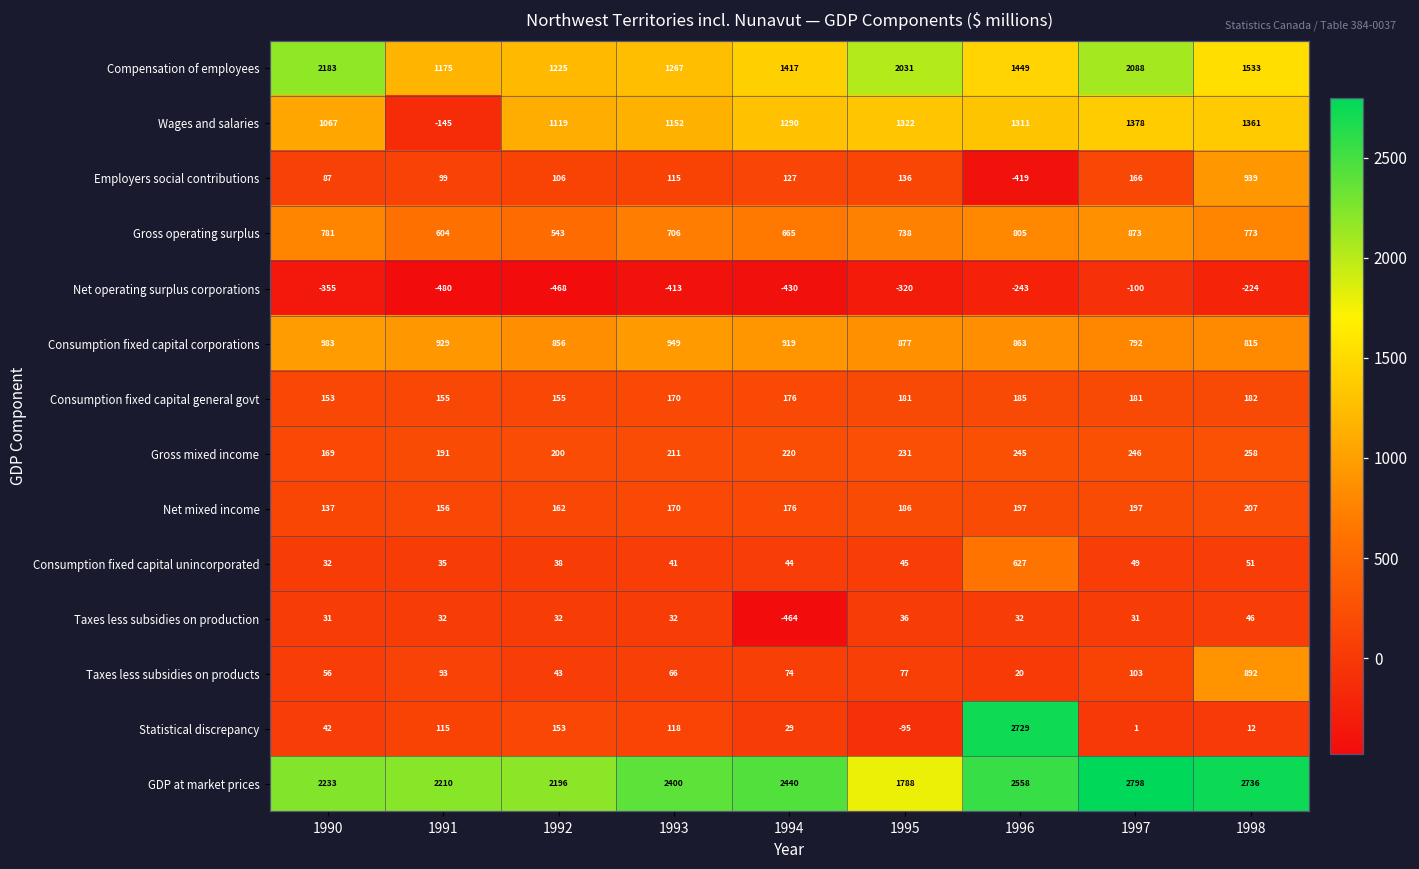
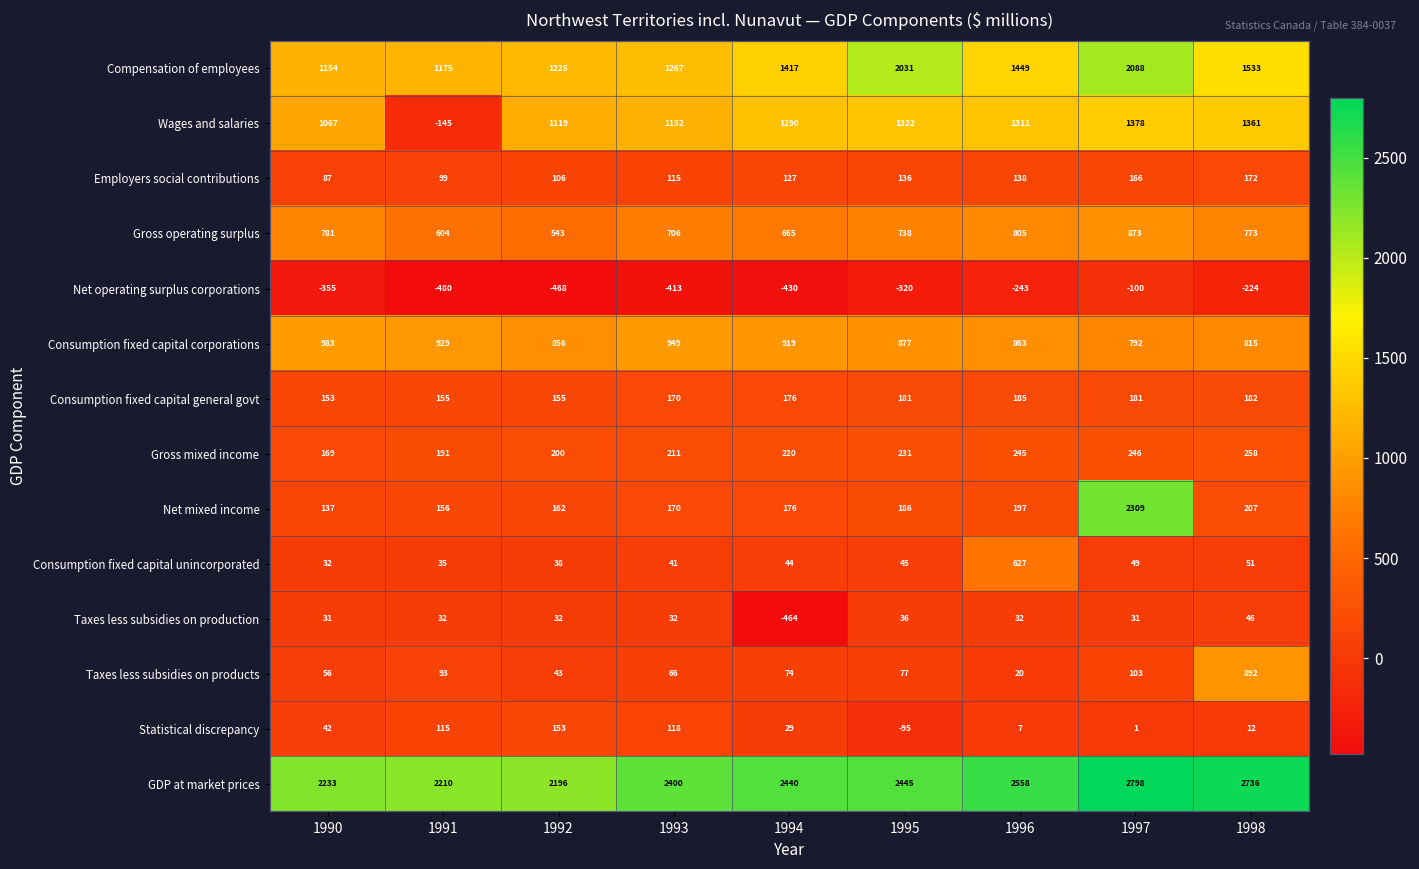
  {
    "Compensation of employees": {
-     "1990": 2183,
+     "1990": 1154,
      "1991": 1175,
      "1992": 1225,
      "1993": 1267,
      "1994": 1417,
      "1995": 2031,
      "1996": 1449,
      "1997": 2088,
      "1998": 1533
    },
    "Wages and salaries": {
      "1990": 1067,
      "1991": -145,
      "1992": 1119,
      "1993": 1152,
      "1994": 1290,
      "1995": 1322,
      "1996": 1311,
      "1997": 1378,
      "1998": 1361
    },
    "Employers social contributions": {
      "1990": 87,
      "1991": 99,
      "1992": 106,
      "1993": 115,
      "1994": 127,
      "1995": 136,
-     "1996": -419,
+     "1996": 138,
      "1997": 166,
-     "1998": 939
+     "1998": 172
    },
    "Gross operating surplus": {
      "1990": 781,
      "1991": 604,
      "1992": 543,
      "1993": 706,
      "1994": 665,
      "1995": 738,
      "1996": 805,
      "1997": 873,
      "1998": 773
    },
    "Net operating surplus corporations": {
      "1990": -355,
      "1991": -480,
      "1992": -468,
      "1993": -413,
      "1994": -430,
      "1995": -320,
      "1996": -243,
      "1997": -100,
      "1998": -224
    },
    "Consumption fixed capital corporations": {
      "1990": 983,
      "1991": 929,
      "1992": 856,
      "1993": 949,
      "1994": 919,
      "1995": 877,
      "1996": 863,
      "1997": 792,
      "1998": 815
    },
    "Consumption fixed capital general govt": {
      "1990": 153,
      "1991": 155,
      "1992": 155,
      "1993": 170,
      "1994": 176,
      "1995": 181,
      "1996": 185,
      "1997": 181,
      "1998": 182
    },
    "Gross mixed income": {
      "1990": 169,
      "1991": 191,
      "1992": 200,
      "1993": 211,
      "1994": 220,
      "1995": 231,
      "1996": 245,
      "1997": 246,
      "1998": 258
    },
    "Net mixed income": {
      "1990": 137,
      "1991": 156,
      "1992": 162,
      "1993": 170,
      "1994": 176,
      "1995": 186,
      "1996": 197,
-     "1997": 197,
+     "1997": 2309,
      "1998": 207
    },
    "Consumption fixed capital unincorporated": {
      "1990": 32,
      "1991": 35,
      "1992": 38,
      "1993": 41,
      "1994": 44,
      "1995": 45,
      "1996": 627,
      "1997": 49,
      "1998": 51
    },
    "Taxes less subsidies on production": {
      "1990": 31,
      "1991": 32,
      "1992": 32,
      "1993": 32,
      "1994": -464,
      "1995": 36,
      "1996": 32,
      "1997": 31,
      "1998": 46
    },
    "Taxes less subsidies on products": {
      "1990": 56,
      "1991": 93,
      "1992": 43,
      "1993": 66,
      "1994": 74,
      "1995": 77,
      "1996": 20,
      "1997": 103,
      "1998": 892
    },
    "Statistical discrepancy": {
      "1990": 42,
      "1991": 115,
      "1992": 153,
      "1993": 118,
      "1994": 29,
      "1995": -95,
-     "1996": 2729,
+     "1996": 7,
      "1997": 1,
      "1998": 12
    },
    "GDP at market prices": {
      "1990": 2233,
      "1991": 2210,
      "1992": 2196,
      "1993": 2400,
      "1994": 2440,
-     "1995": 1788,
+     "1995": 2445,
      "1996": 2558,
      "1997": 2798,
      "1998": 2736
    }
  }
